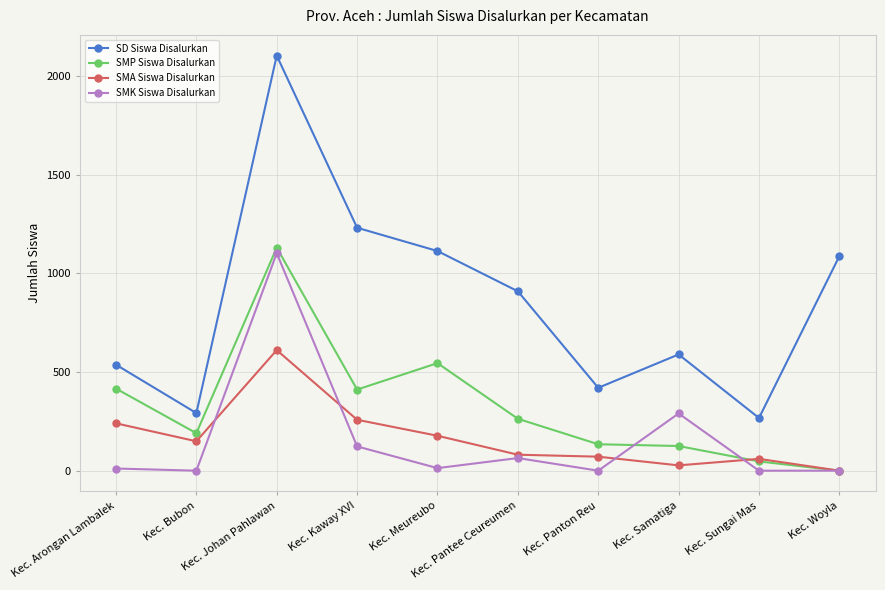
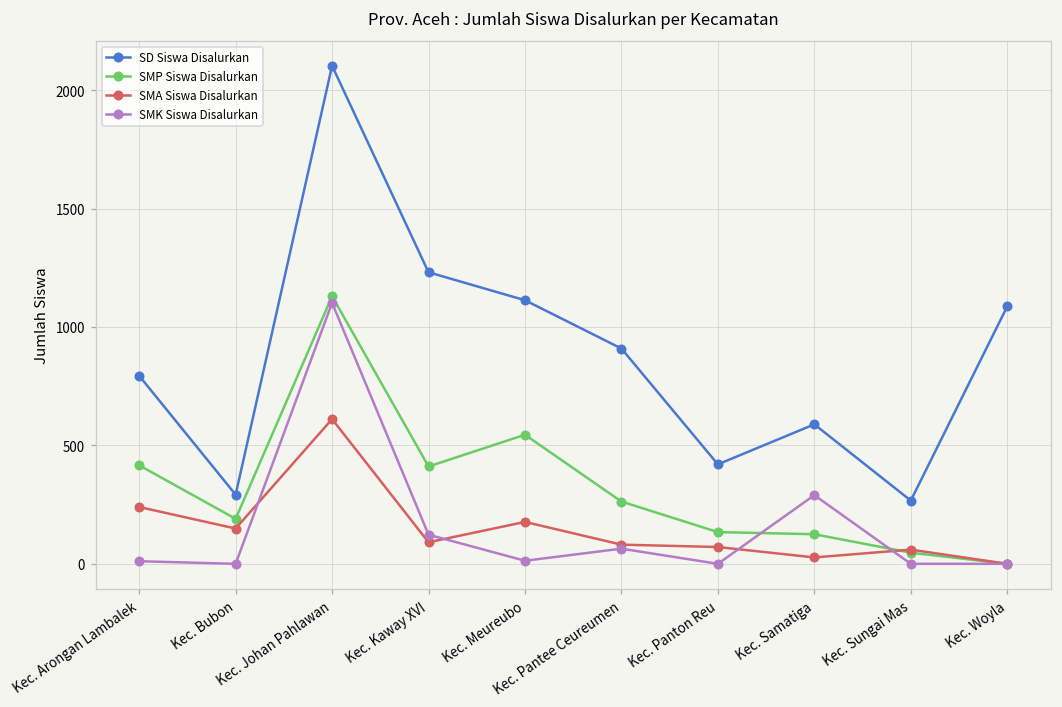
  {
    "SD Siswa Disalurkan": {
-     "Kec. Arongan Lambalek": 540,
+     "Kec. Arongan Lambalek": 790,
      "Kec. Bubon": 290,
      "Kec. Johan Pahlawan": 2100,
      "Kec. Kaway XVI": 1230,
      "Kec. Meureubo": 1110,
      "Kec. Pantee Ceureumen": 910,
      "Kec. Panton Reu": 420,
      "Kec. Samatiga": 590,
      "Kec. Sungai Mas": 270,
      "Kec. Woyla": 1090
    },
    "SMP Siswa Disalurkan": {
      "Kec. Arongan Lambalek": 420,
      "Kec. Bubon": 190,
      "Kec. Johan Pahlawan": 1130,
      "Kec. Kaway XVI": 410,
      "Kec. Meureubo": 550,
      "Kec. Pantee Ceureumen": 260,
      "Kec. Panton Reu": 130,
      "Kec. Samatiga": 130,
      "Kec. Sungai Mas": 50
    },
    "SMA Siswa Disalurkan": {
      "Kec. Arongan Lambalek": 240,
      "Kec. Bubon": 150,
      "Kec. Johan Pahlawan": 610,
-     "Kec. Kaway XVI": 260,
+     "Kec. Kaway XVI": 90,
      "Kec. Meureubo": 180,
      "Kec. Pantee Ceureumen": 80,
      "Kec. Panton Reu": 70,
      "Kec. Samatiga": 30,
      "Kec. Sungai Mas": 60
    },
    "SMK Siswa Disalurkan": {
      "Kec. Arongan Lambalek": 10,
      "Kec. Bubon": 0,
      "Kec. Johan Pahlawan": 1100,
      "Kec. Kaway XVI": 120,
      "Kec. Meureubo": 10,
      "Kec. Pantee Ceureumen": 60,
      "Kec. Panton Reu": 0,
      "Kec. Samatiga": 290,
      "Kec. Sungai Mas": 0
    }
  }
